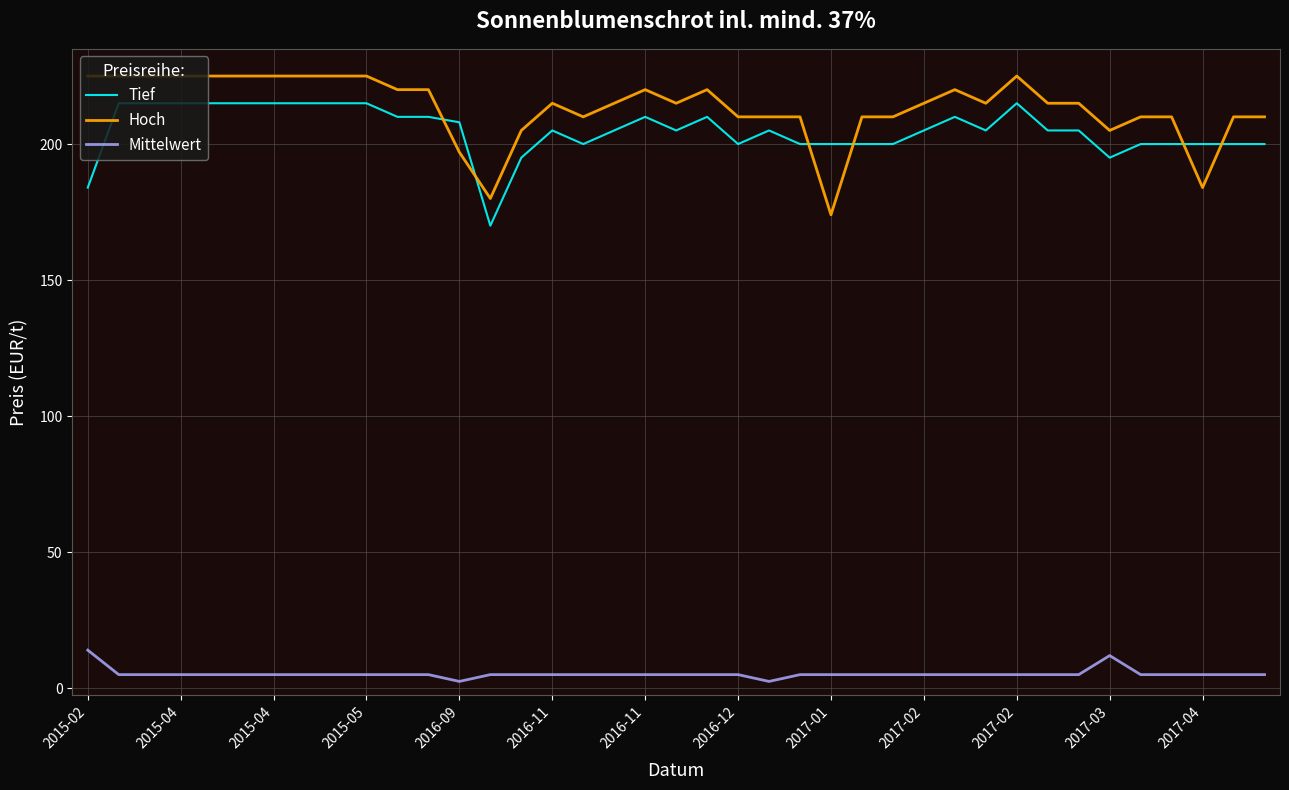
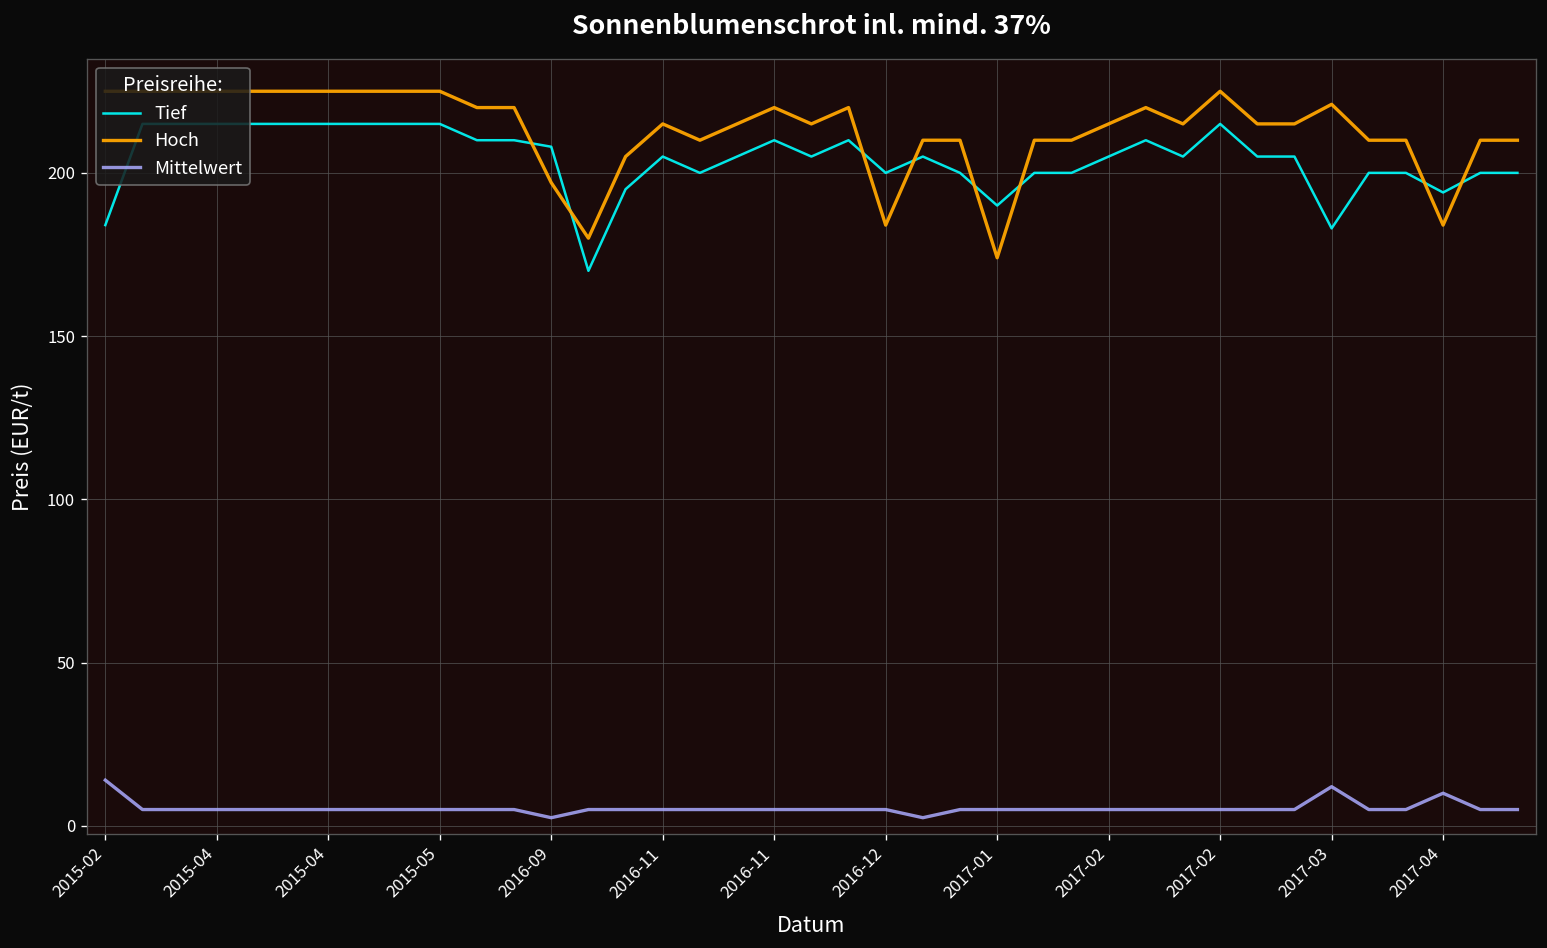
  {
    "Tief": {
      "2015-02": 184,
      "2015-05": 215,
      "2016-09": 208,
      "2016-12": 200,
-     "2017-01": 200,
-     "2017-03": 195,
-     "2017-04": 200
+     "2017-01": 190,
+     "2017-03": 183,
+     "2017-04": 194
    },
    "Hoch": {
      "2015-05": 225,
      "2016-09": 197,
-     "2016-12": 210,
+     "2016-12": 184,
      "2017-01": 174,
-     "2017-03": 205,
+     "2017-03": 221,
      "2017-04": 184
    },
    "Mittelwert": {
      "2015-02": 14,
      "2015-05": 5,
      "2016-09": 3,
      "2016-12": 5,
      "2017-01": 5,
      "2017-03": 12,
-     "2017-04": 5
+     "2017-04": 10
    }
  }
